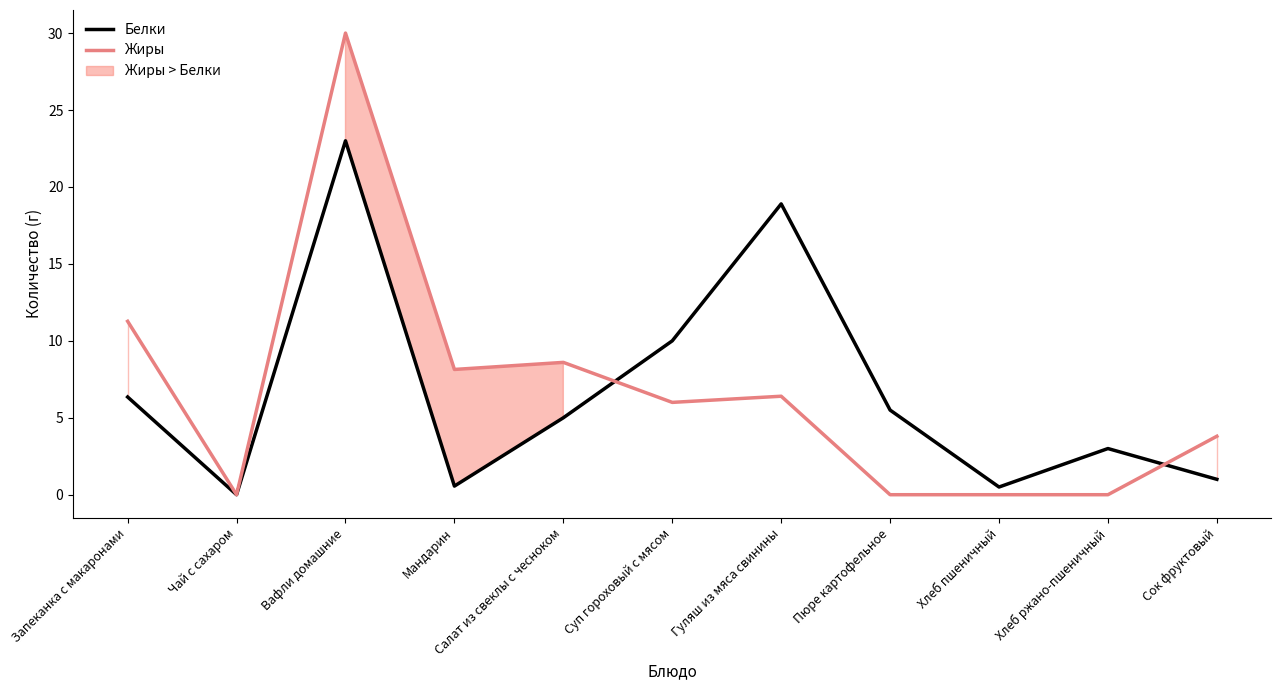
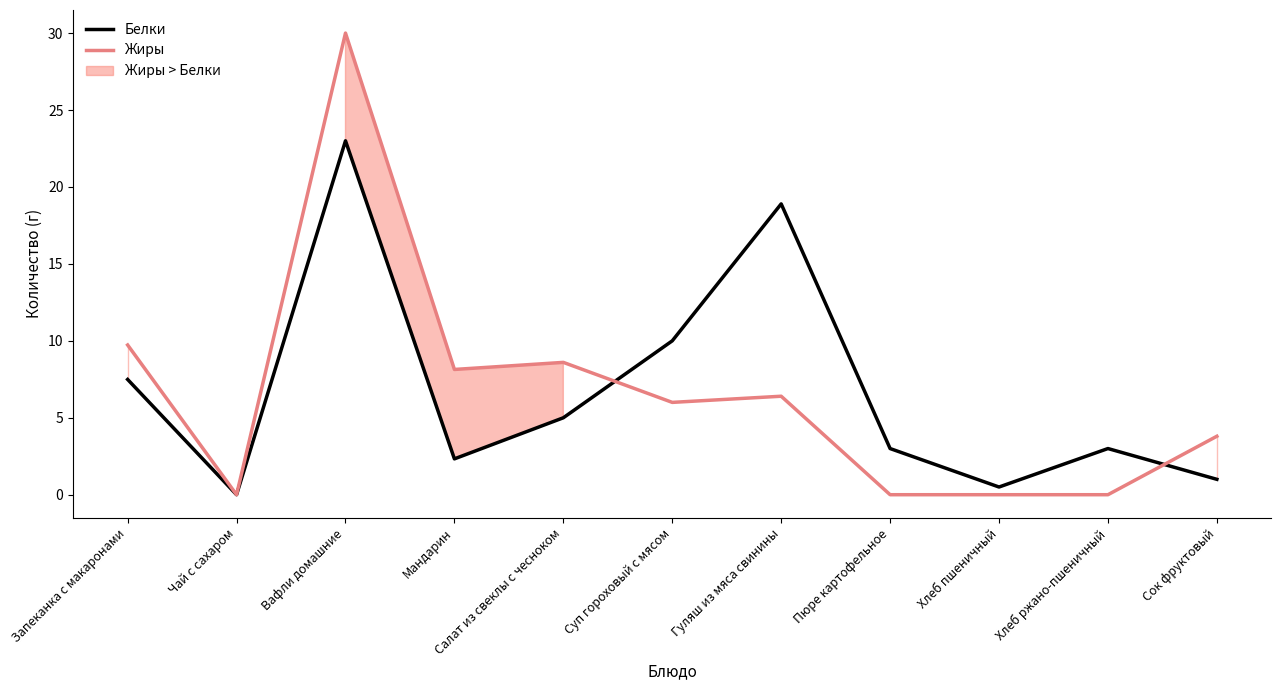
  {
    "Белки": {
-     "Запеканка с макаронами": 6.4,
+     "Запеканка с макаронами": 7.5,
      "Вафли домашние": 23.0,
-     "Мандарин": 0.6,
+     "Мандарин": 2.3,
      "Салат из свеклы с чесноком": 5.0,
      "Суп гороховый с мясом": 10.0,
      "Гуляш из мяса свинины": 18.9,
-     "Пюре картофельное": 5.5,
+     "Пюре картофельное": 3.0,
      "Хлеб пшеничный": 0.5,
      "Хлеб ржано-пшеничный": 3.0,
      "Сок фруктовый": 1.0
    },
    "Жиры": {
-     "Запеканка с макаронами": 11.3,
+     "Запеканка с макаронами": 9.7,
      "Вафли домашние": 30.0,
      "Мандарин": 8.1,
      "Салат из свеклы с чесноком": 8.6,
      "Суп гороховый с мясом": 6.0,
      "Гуляш из мяса свинины": 6.4,
      "Пюре картофельное": 0.0,
      "Хлеб пшеничный": 0.0,
      "Хлеб ржано-пшеничный": 0.0,
      "Сок фруктовый": 3.8
    }
  }
